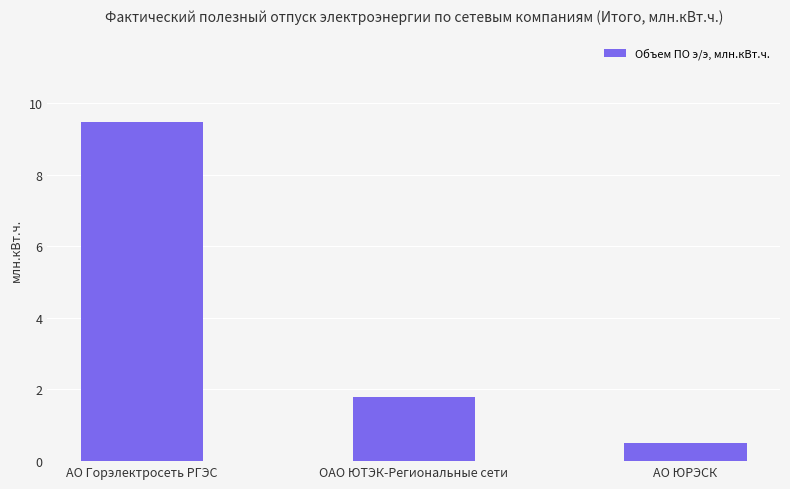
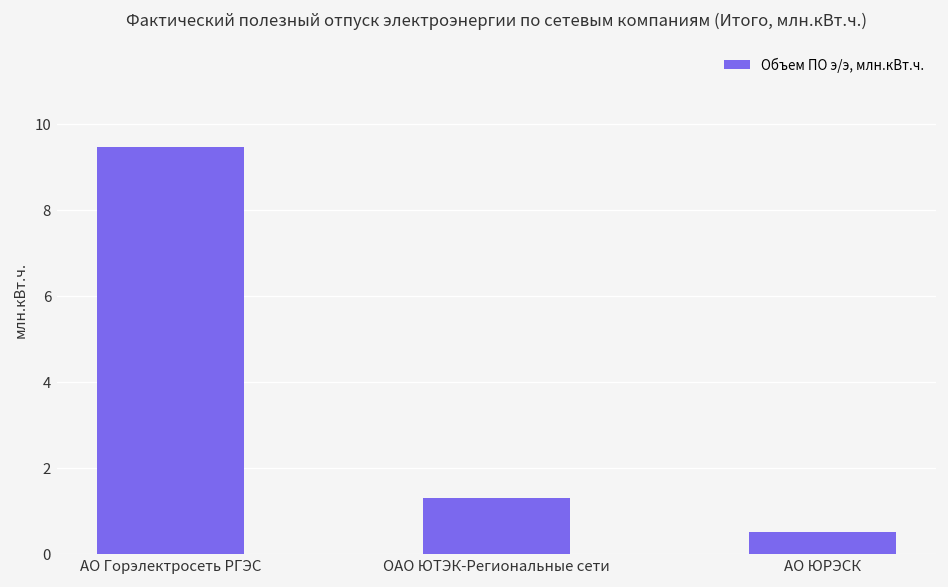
  {
    "АО Горэлектросеть РГЭС": 9.5,
-   "ОАО ЮТЭК-Региональные сети": 1.8,
+   "ОАО ЮТЭК-Региональные сети": 1.3,
    "АО ЮРЭСК": 0.5
  }
